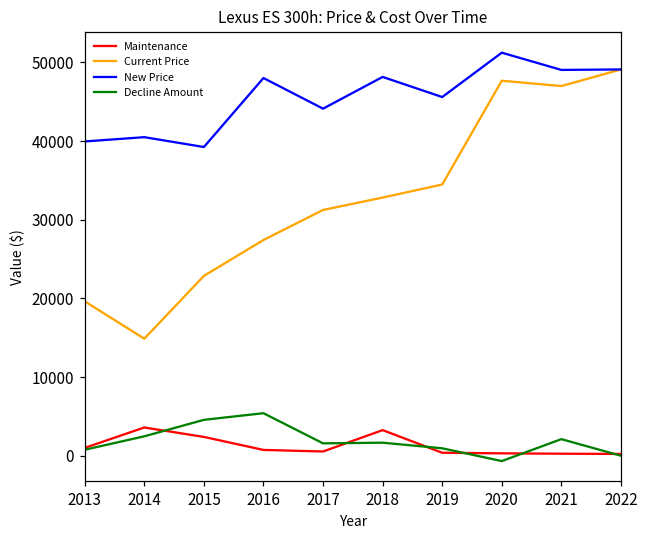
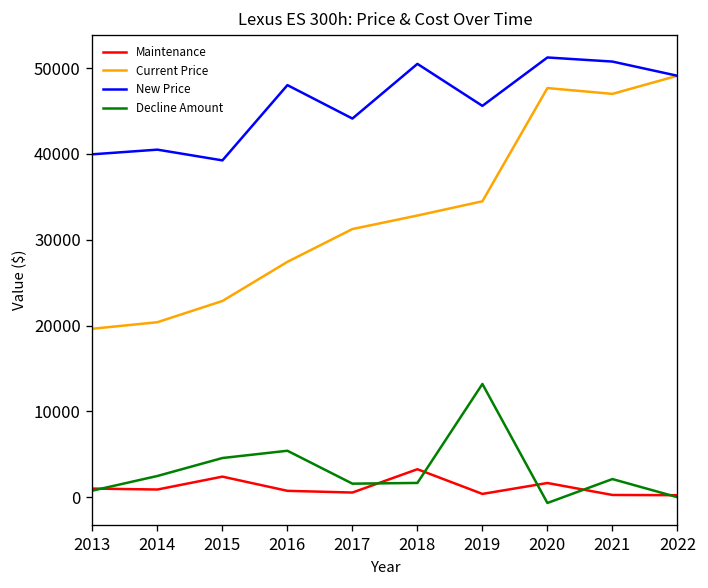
  {
    "Maintenance": {
-     "2014": 4000,
+     "2014": 1000,
      "2015": 2000,
      "2016": 1000,
      "2017": 1000,
      "2018": 3000,
      "2019": 0,
-     "2020": 0,
+     "2020": 2000,
      "2021": 0
    },
    "Current Price": {
      "2013": 20000,
-     "2014": 15000,
+     "2014": 20000,
      "2015": 23000,
      "2016": 27000,
      "2017": 31000,
      "2018": 33000,
      "2019": 34000,
      "2020": 48000,
      "2021": 47000
    },
    "New Price": {
      "2013": 40000,
      "2014": 41000,
      "2015": 39000,
      "2016": 48000,
      "2017": 44000,
-     "2018": 48000,
+     "2018": 50000,
      "2019": 46000,
      "2020": 51000,
-     "2021": 49000
+     "2021": 51000
    },
    "Decline Amount": {
      "2014": 2000,
      "2015": 5000,
      "2016": 5000,
      "2017": 2000,
      "2018": 2000,
-     "2019": 1000,
+     "2019": 13000,
      "2020": -1000,
      "2021": 2000
    }
  }
